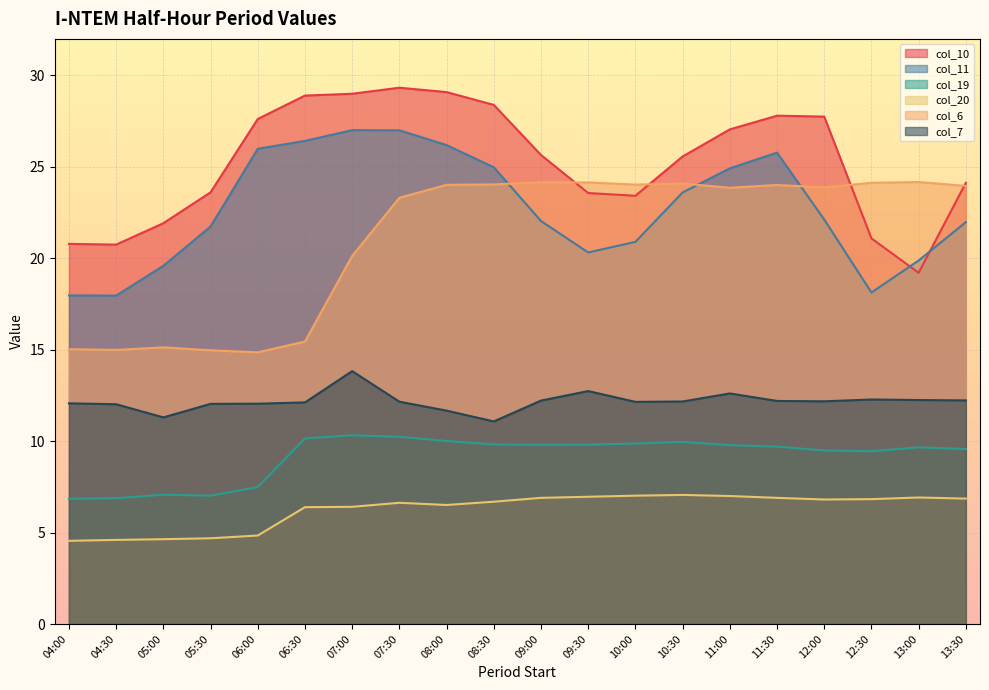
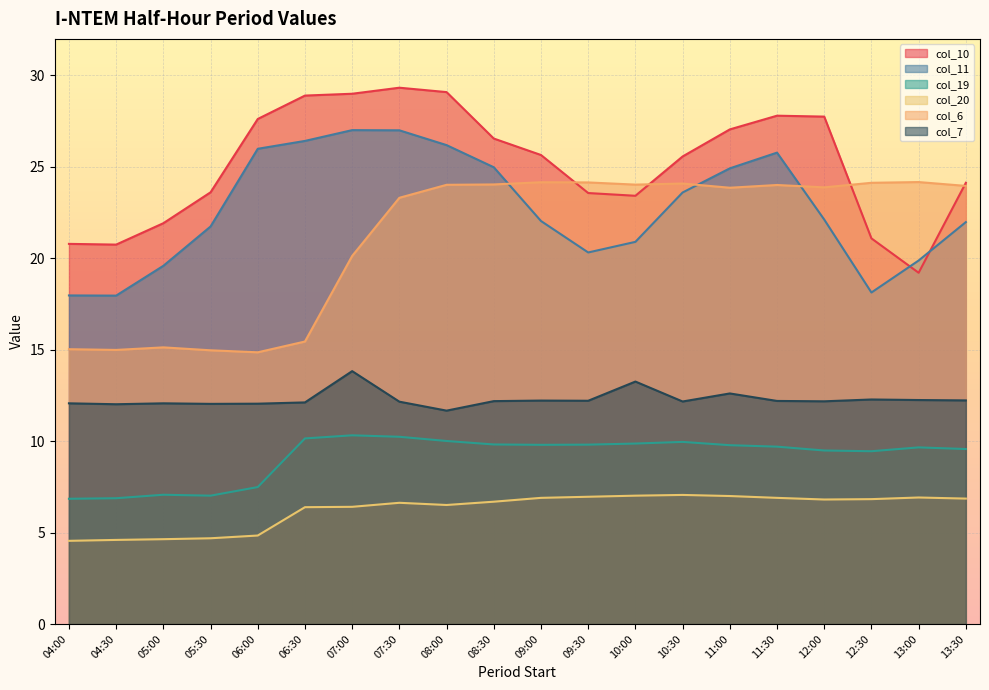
  {
    "col_10": {
      "04:00": 20.8,
      "04:30": 20.8,
      "05:00": 21.9,
      "05:30": 23.6,
      "06:00": 27.6,
      "06:30": 28.9,
      "07:00": 29.0,
      "07:30": 29.3,
      "08:00": 29.1,
-     "08:30": 28.4,
+     "08:30": 26.6,
      "09:00": 25.7,
      "09:30": 23.6,
      "10:00": 23.4,
      "10:30": 25.6,
      "11:00": 27.1,
      "11:30": 27.8,
      "12:00": 27.8,
      "12:30": 21.1,
      "13:00": 19.2,
      "13:30": 24.1
    },
    "col_7": {
      "04:00": 12.1,
      "04:30": 12.0,
-     "05:00": 11.3,
+     "05:00": 12.1,
      "05:30": 12.0,
      "06:00": 12.1,
      "06:30": 12.1,
      "07:00": 13.8,
      "07:30": 12.2,
      "08:00": 11.7,
-     "08:30": 11.1,
+     "08:30": 12.2,
      "09:00": 12.2,
-     "09:30": 12.7,
-     "10:00": 12.2,
+     "09:30": 12.2,
+     "10:00": 13.3,
      "10:30": 12.2,
      "11:00": 12.6,
      "11:30": 12.2,
      "12:00": 12.2,
      "12:30": 12.3,
      "13:00": 12.3,
      "13:30": 12.2
    }
  }
